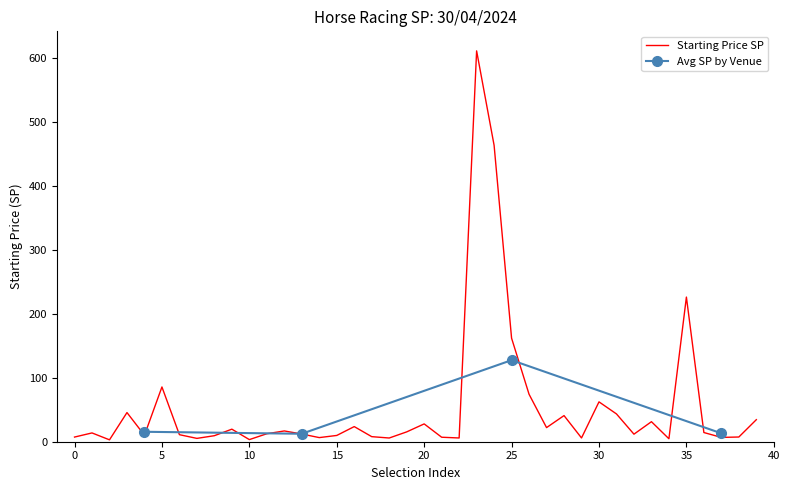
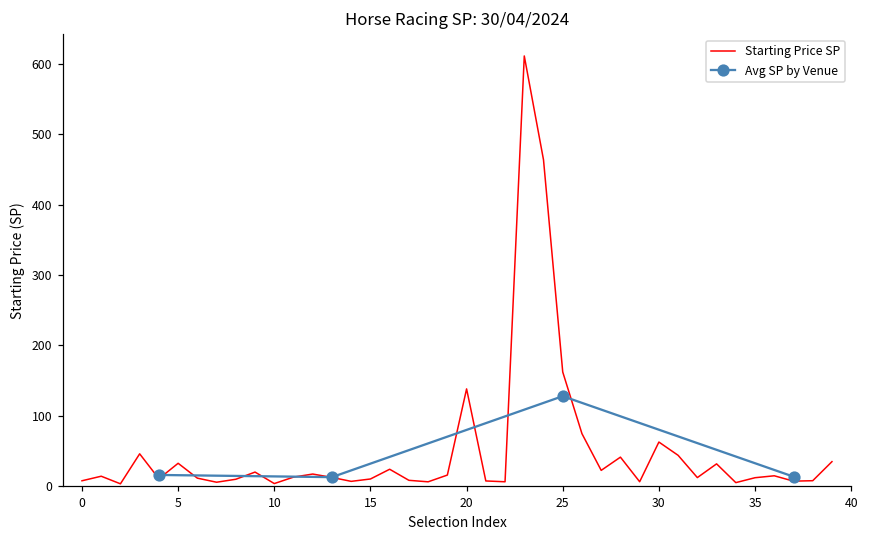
  {
    "Starting Price SP": {
      "0": 10,
-     "5": 90,
+     "5": 30,
      "10": 0,
      "15": 10,
-     "20": 30,
+     "20": 140,
      "25": 160,
      "30": 60,
-     "35": 230
+     "35": 10
    },
    "Avg SP by Venue": {
      "25": 130
    }
  }
